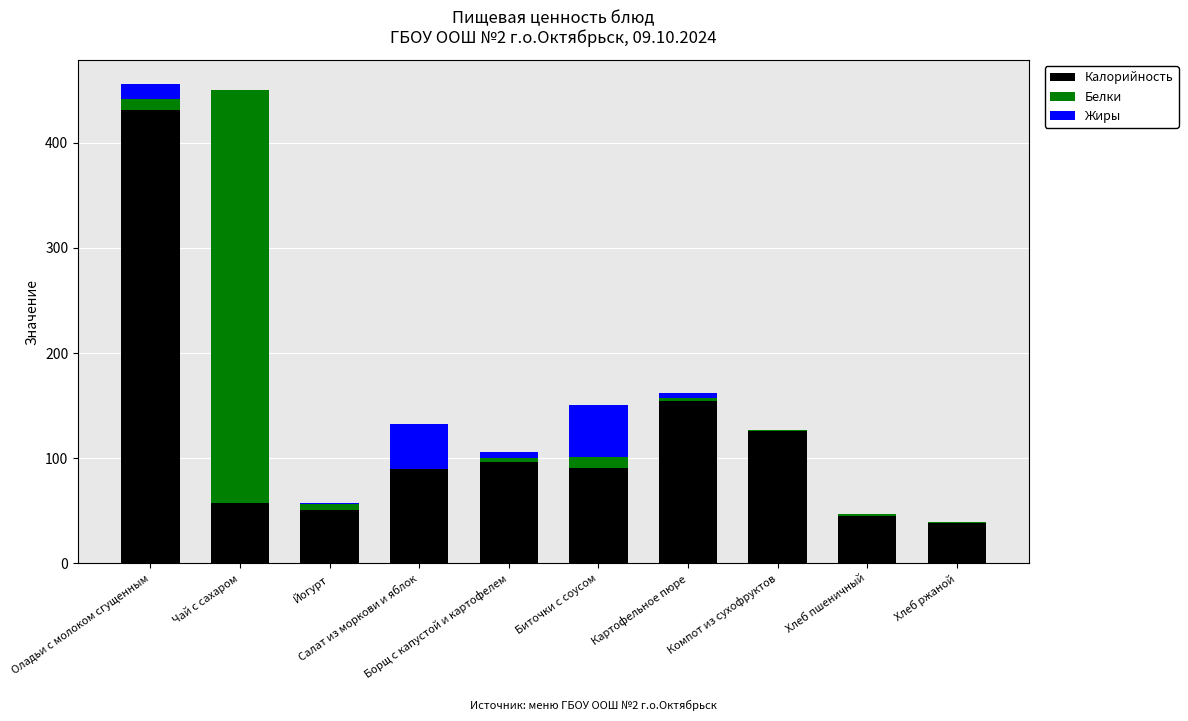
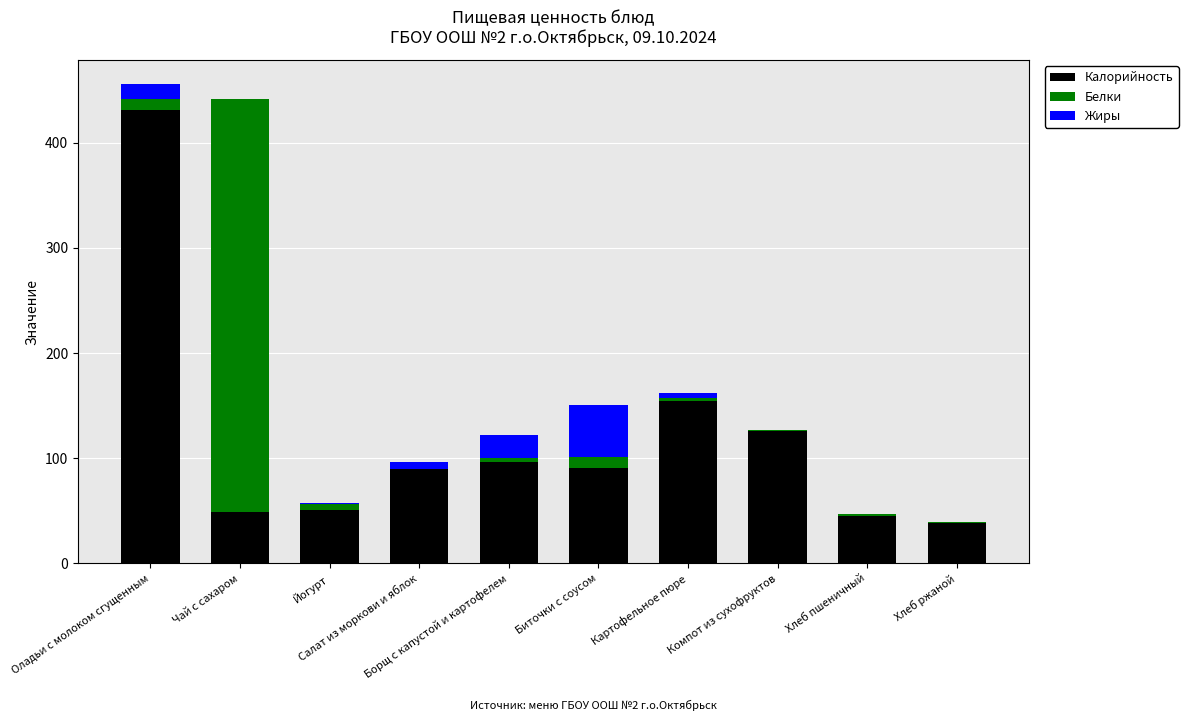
  {
    "Калорийность": {
      "Оладьи с молоком сгущенным": 431,
-     "Чай с сахаром": 57,
+     "Чай с сахаром": 49,
      "Йогурт": 51,
      "Салат из моркови и яблок": 89,
      "Борщ с капустой и картофелем": 96,
      "Биточки с соусом": 91,
      "Картофельное пюре": 154,
      "Компот из сухофруктов": 126,
      "Хлеб пшеничный": 45,
      "Хлеб ржаной": 38
    },
    "Белки": {
      "Оладьи с молоком сгущенным": 11,
      "Чай с сахаром": 393,
      "Йогурт": 5,
      "Борщ с капустой и картофелем": 4,
      "Биточки с соусом": 11,
      "Картофельное пюре": 3
    },
    "Жиры": {
      "Оладьи с молоком сгущенным": 14,
-     "Салат из моркови и яблок": 43,
-     "Борщ с капустой и картофелем": 6,
+     "Салат из моркови и яблок": 6,
+     "Борщ с капустой и картофелем": 22,
      "Биточки с соусом": 49,
      "Картофельное пюре": 4,
      "Компот из сухофруктов": 0
    }
  }
